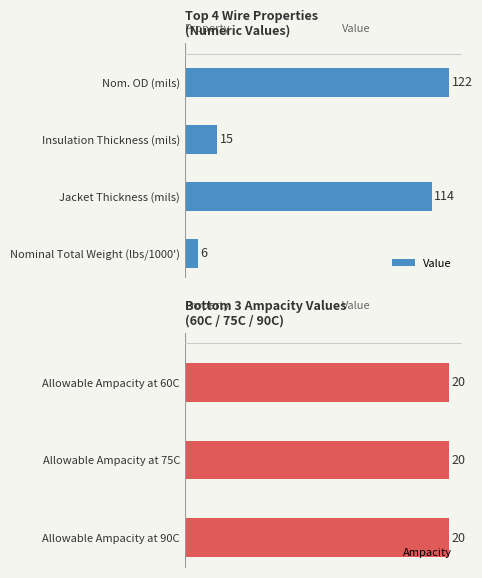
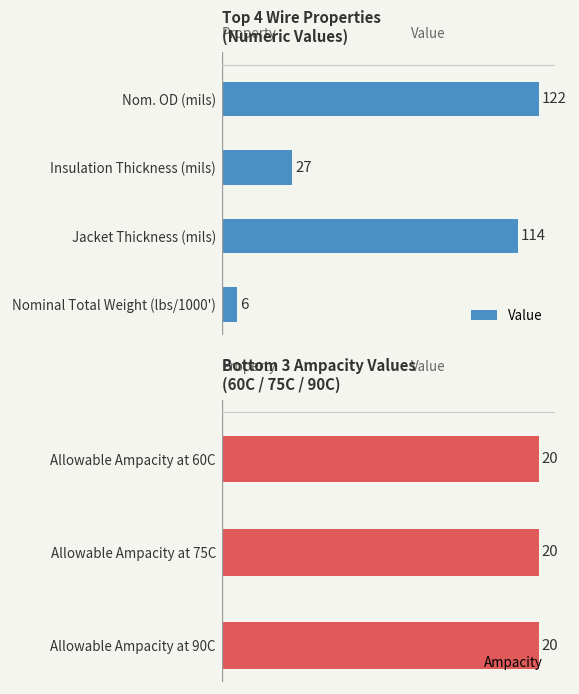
  {
    "Top 4 Wire Properties (Numeric Values)": {
      "Nom. OD (mils)": 122,
-     "Insulation Thickness (mils)": 15,
+     "Insulation Thickness (mils)": 27,
      "Jacket Thickness (mils)": 114,
      "Nominal Total Weight (lbs/1000')": 6
    },
    "Bottom 3 Ampacity Values (60C / 75C / 90C)": {
      "Allowable Ampacity at 60C": 20,
      "Allowable Ampacity at 75C": 20,
      "Allowable Ampacity at 90C": 20
    }
  }
